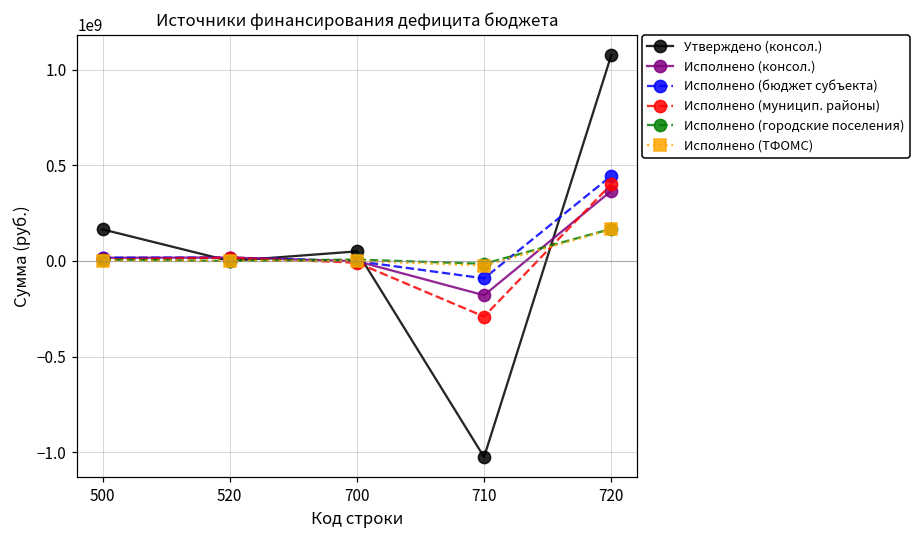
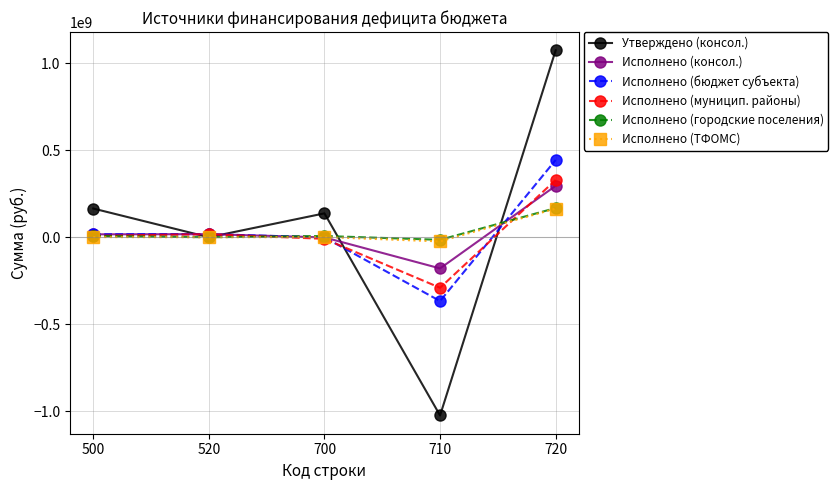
  {
    "Утверждено (консол.)": {
      "500": 170000000,
-     "700": 50000000,
+     "700": 140000000,
      "710": -1020000000,
      "720": 1070000000
    },
    "Исполнено (консол.)": {
      "710": -180000000,
-     "720": 370000000
+     "720": 300000000
    },
    "Исполнено (бюджет субъекта)": {
-     "710": -90000000,
+     "710": -370000000,
      "720": 440000000
    },
    "Исполнено (муницип. районы)": {
      "710": -290000000,
-     "720": 400000000
+     "720": 330000000
    }
  }
